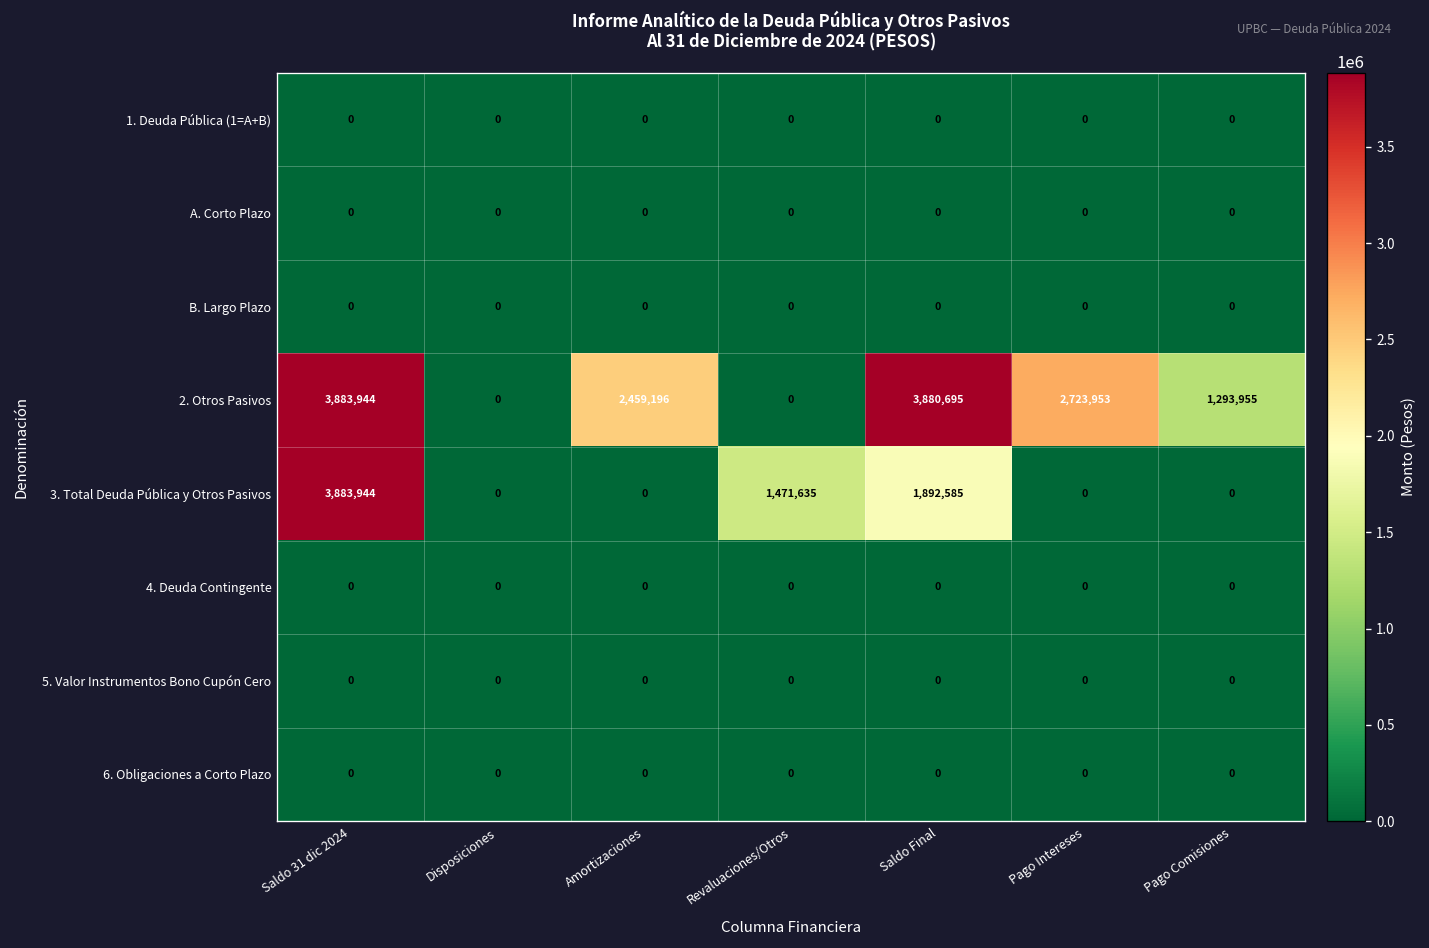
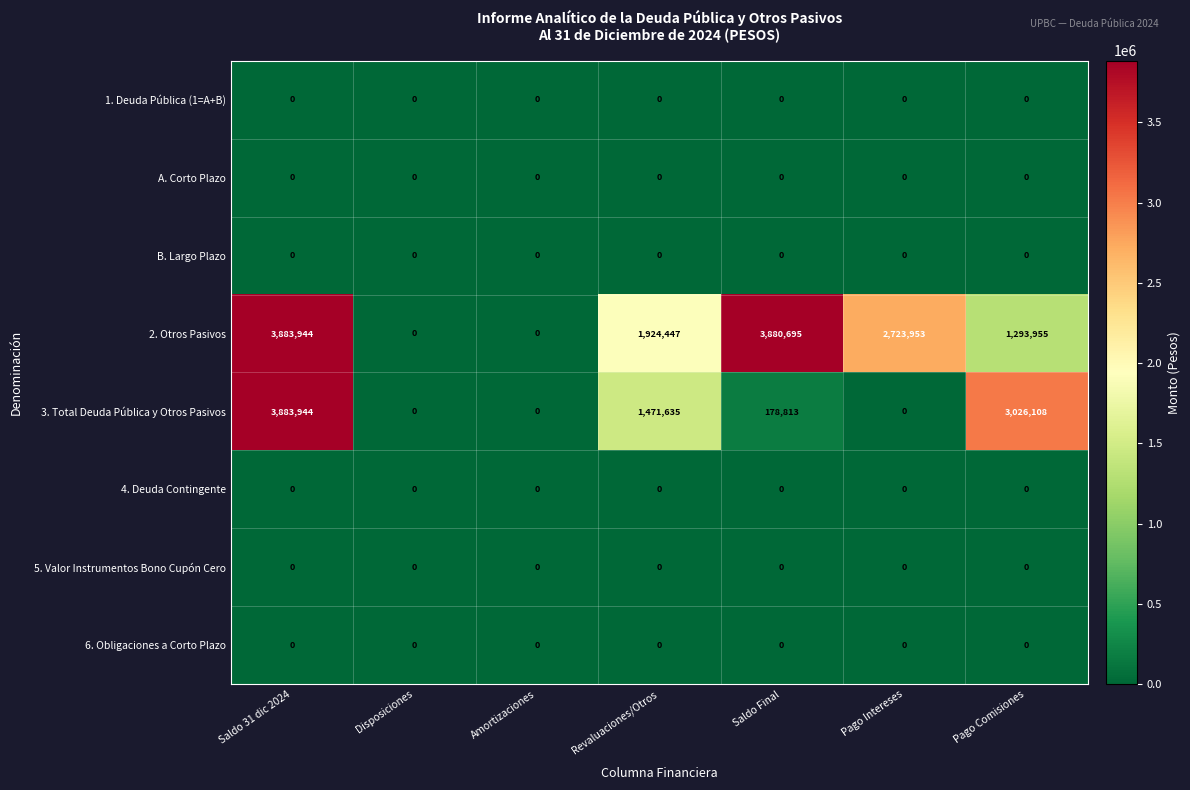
  {
    "1. Deuda Pública (1=A+B)": {
      "Saldo 31 dic 2024": "0",
      "Disposiciones": "0",
      "Amortizaciones": "0",
      "Revaluaciones/Otros": "0",
      "Saldo Final": "0",
      "Pago Intereses": "0",
      "Pago Comisiones": "0"
    },
    "A. Corto Plazo": {
      "Saldo 31 dic 2024": "0",
      "Disposiciones": "0",
      "Amortizaciones": "0",
      "Revaluaciones/Otros": "0",
      "Saldo Final": "0",
      "Pago Intereses": "0",
      "Pago Comisiones": "0"
    },
    "B. Largo Plazo": {
      "Saldo 31 dic 2024": "0",
      "Disposiciones": "0",
      "Amortizaciones": "0",
      "Revaluaciones/Otros": "0",
      "Saldo Final": "0",
      "Pago Intereses": "0",
      "Pago Comisiones": "0"
    },
    "2. Otros Pasivos": {
      "Saldo 31 dic 2024": "3,883,944",
      "Disposiciones": "0",
-     "Amortizaciones": "2,459,196",
-     "Revaluaciones/Otros": "0",
+     "Amortizaciones": "0",
+     "Revaluaciones/Otros": "1,924,447",
      "Saldo Final": "3,880,695",
      "Pago Intereses": "2,723,953",
      "Pago Comisiones": "1,293,955"
    },
    "3. Total Deuda Pública y Otros Pasivos": {
      "Saldo 31 dic 2024": "3,883,944",
      "Disposiciones": "0",
      "Amortizaciones": "0",
      "Revaluaciones/Otros": "1,471,635",
-     "Saldo Final": "1,892,585",
+     "Saldo Final": "178,813",
      "Pago Intereses": "0",
-     "Pago Comisiones": "0"
+     "Pago Comisiones": "3,026,108"
    },
    "4. Deuda Contingente": {
      "Saldo 31 dic 2024": "0",
      "Disposiciones": "0",
      "Amortizaciones": "0",
      "Revaluaciones/Otros": "0",
      "Saldo Final": "0",
      "Pago Intereses": "0",
      "Pago Comisiones": "0"
    },
    "5. Valor Instrumentos Bono Cupón Cero": {
      "Saldo 31 dic 2024": "0",
      "Disposiciones": "0",
      "Amortizaciones": "0",
      "Revaluaciones/Otros": "0",
      "Saldo Final": "0",
      "Pago Intereses": "0",
      "Pago Comisiones": "0"
    },
    "6. Obligaciones a Corto Plazo": {
      "Saldo 31 dic 2024": "0",
      "Disposiciones": "0",
      "Amortizaciones": "0",
      "Revaluaciones/Otros": "0",
      "Saldo Final": "0",
      "Pago Intereses": "0",
      "Pago Comisiones": "0"
    }
  }
